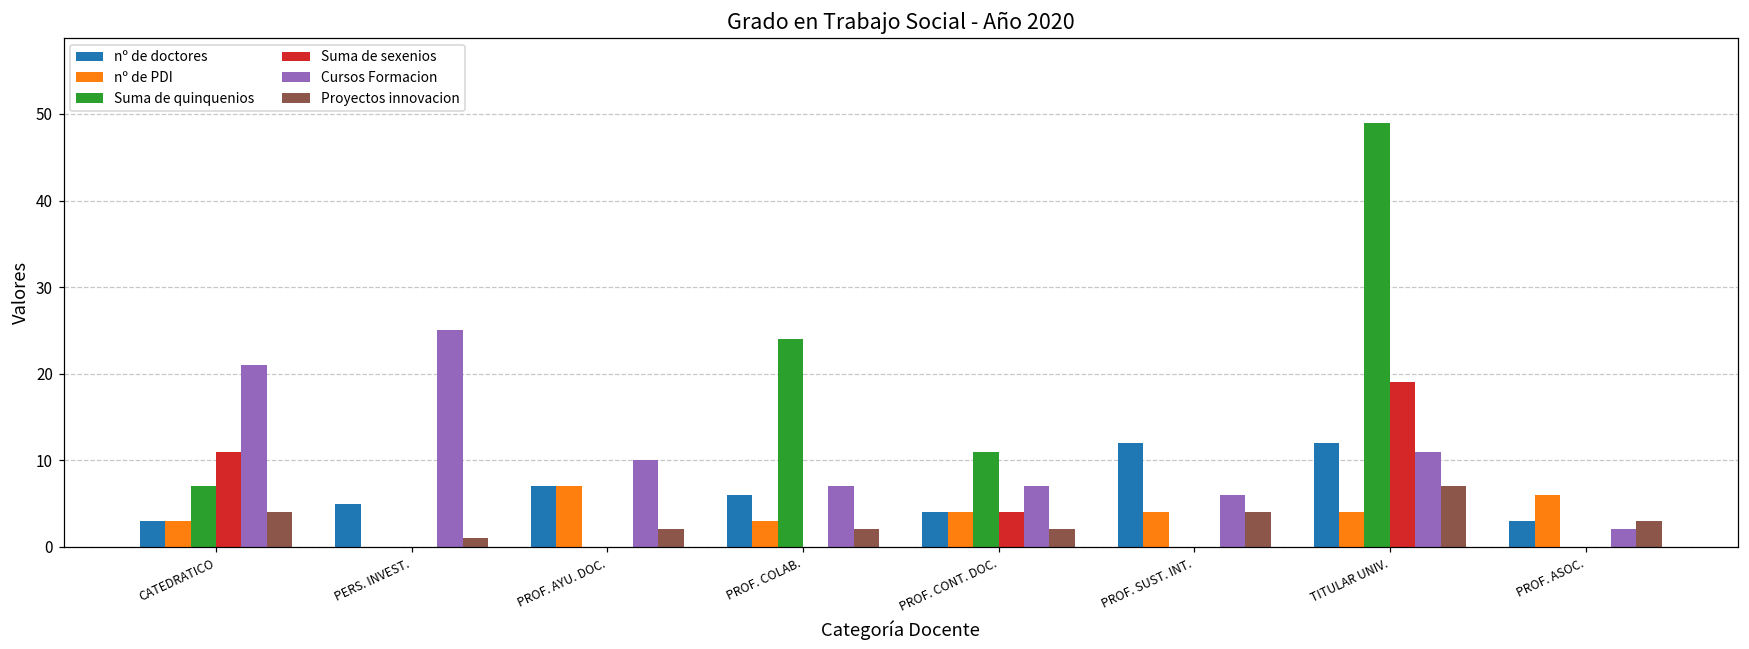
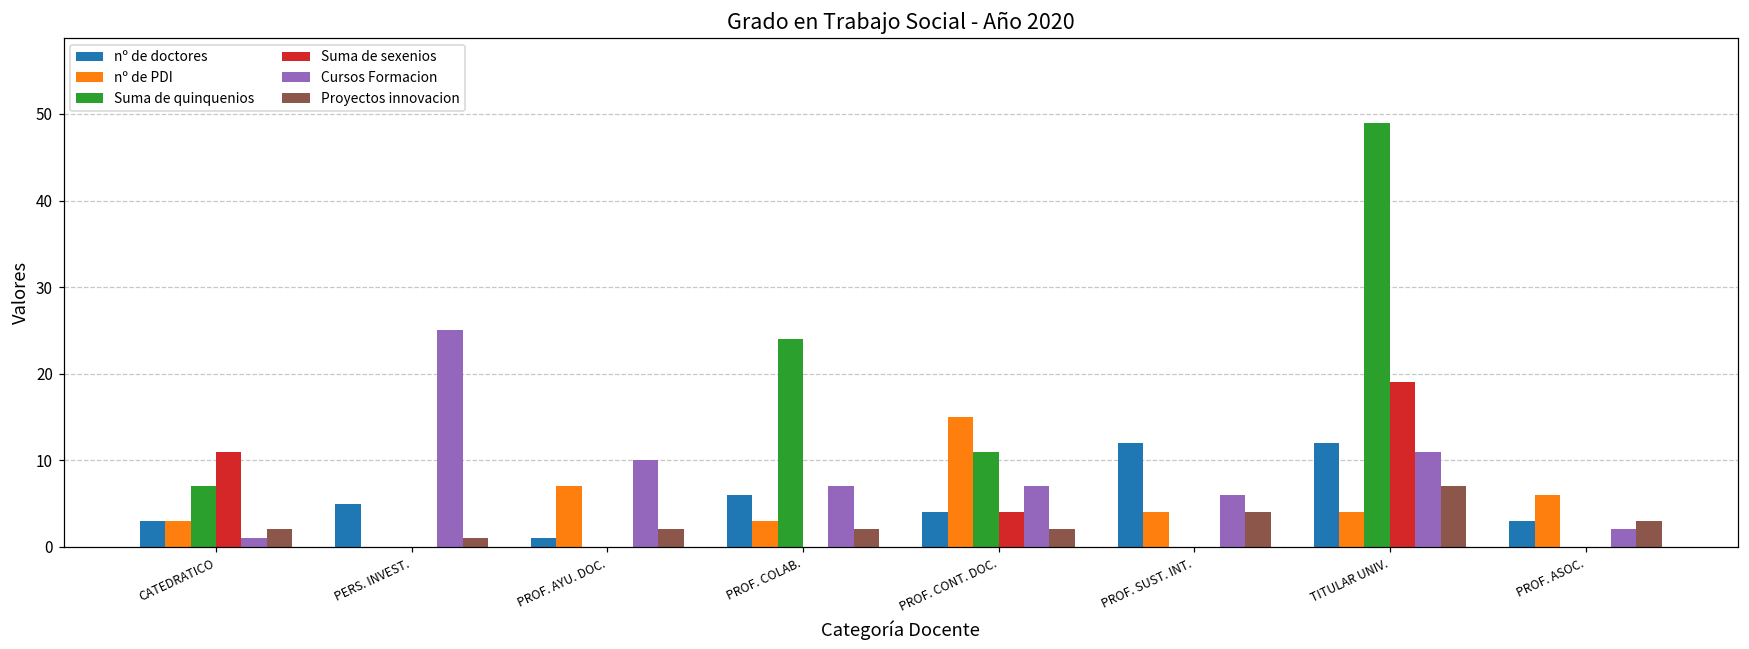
  {
    "nº de doctores": {
      "CATEDRATICO": 3,
      "PERS. INVEST.": 5,
-     "PROF. AYU. DOC.": 7,
+     "PROF. AYU. DOC.": 1,
      "PROF. COLAB.": 6,
      "PROF. CONT. DOC.": 4,
      "PROF. SUST. INT.": 12,
      "TITULAR UNIV.": 12,
      "PROF. ASOC.": 3
    },
    "nº de PDI": {
      "CATEDRATICO": 3,
      "PERS. INVEST.": 0,
      "PROF. AYU. DOC.": 7,
      "PROF. COLAB.": 3,
-     "PROF. CONT. DOC.": 4,
+     "PROF. CONT. DOC.": 15,
      "PROF. SUST. INT.": 4,
      "TITULAR UNIV.": 4,
      "PROF. ASOC.": 6
    },
    "Suma de quinquenios": {
      "CATEDRATICO": 7,
      "PERS. INVEST.": 0,
      "PROF. AYU. DOC.": 0,
      "PROF. COLAB.": 24,
      "PROF. CONT. DOC.": 11,
      "PROF. SUST. INT.": 0,
      "TITULAR UNIV.": 49,
      "PROF. ASOC.": 0
    },
    "Suma de sexenios": {
      "CATEDRATICO": 11,
      "PERS. INVEST.": 0,
      "PROF. AYU. DOC.": 0,
      "PROF. COLAB.": 0,
      "PROF. CONT. DOC.": 4,
      "PROF. SUST. INT.": 0,
      "TITULAR UNIV.": 19,
      "PROF. ASOC.": 0
    },
    "Cursos Formacion": {
-     "CATEDRATICO": 21,
+     "CATEDRATICO": 1,
      "PERS. INVEST.": 25,
      "PROF. AYU. DOC.": 10,
      "PROF. COLAB.": 7,
      "PROF. CONT. DOC.": 7,
      "PROF. SUST. INT.": 6,
      "TITULAR UNIV.": 11,
      "PROF. ASOC.": 2
    },
    "Proyectos innovacion": {
-     "CATEDRATICO": 4,
+     "CATEDRATICO": 2,
      "PERS. INVEST.": 1,
      "PROF. AYU. DOC.": 2,
      "PROF. COLAB.": 2,
      "PROF. CONT. DOC.": 2,
      "PROF. SUST. INT.": 4,
      "TITULAR UNIV.": 7,
      "PROF. ASOC.": 3
    }
  }
